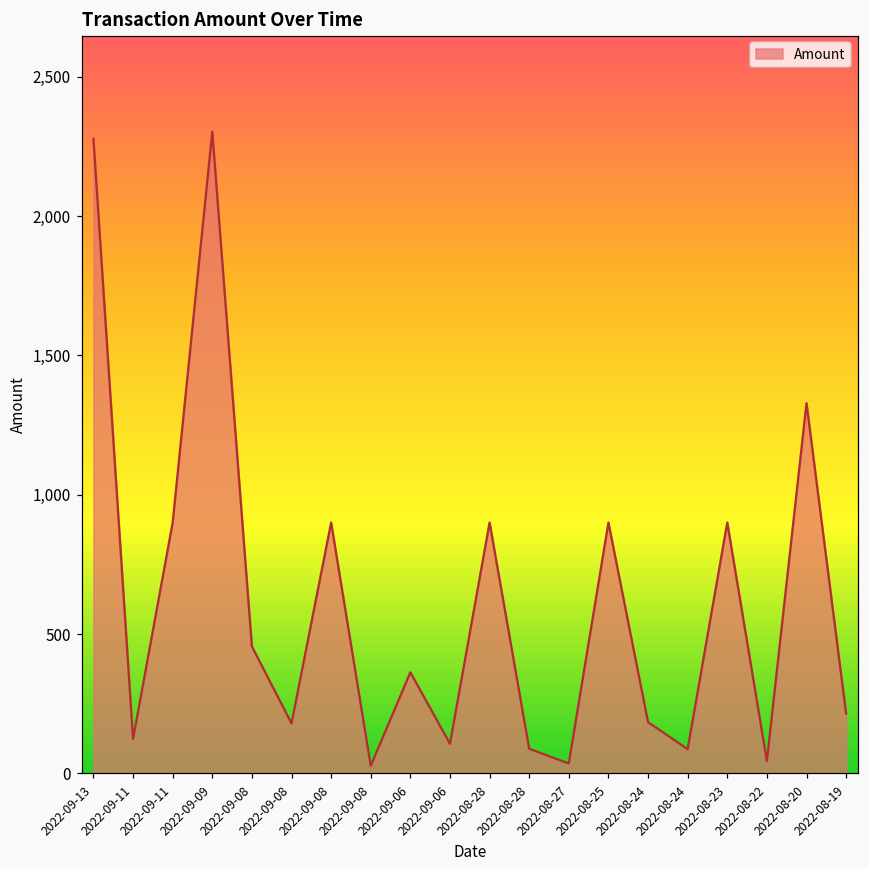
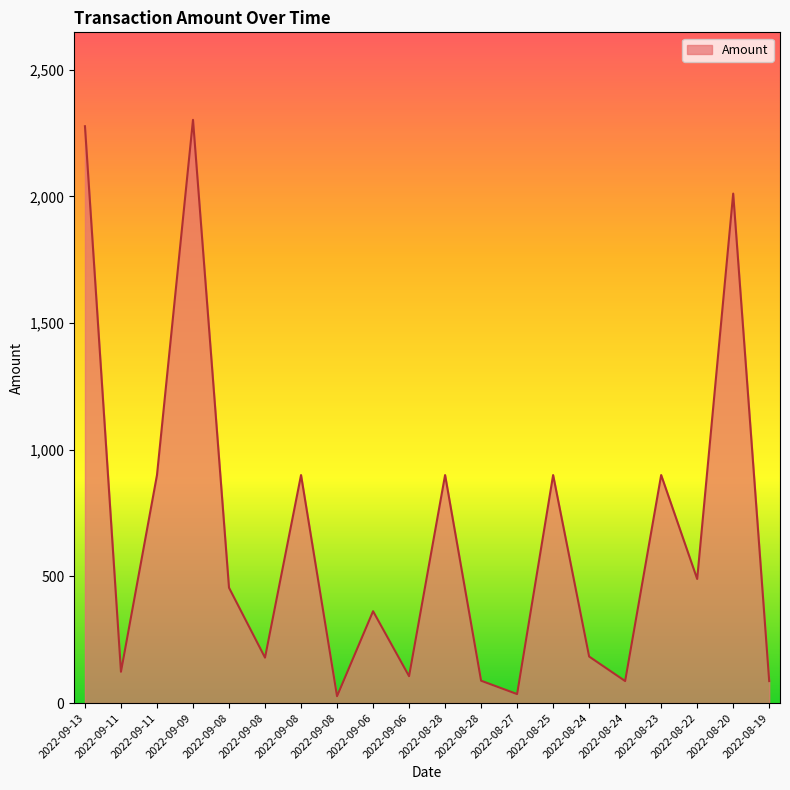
  {
    "2022-09-13": "2,280",
    "2022-09-09": "2,300",
    "2022-08-27": "40",
    "2022-08-25": "900",
    "2022-08-23": "900",
-   "2022-08-22": "40",
-   "2022-08-20": "1,330",
-   "2022-08-19": "210"
+   "2022-08-22": "490",
+   "2022-08-20": "2,010",
+   "2022-08-19": "90"
  }
